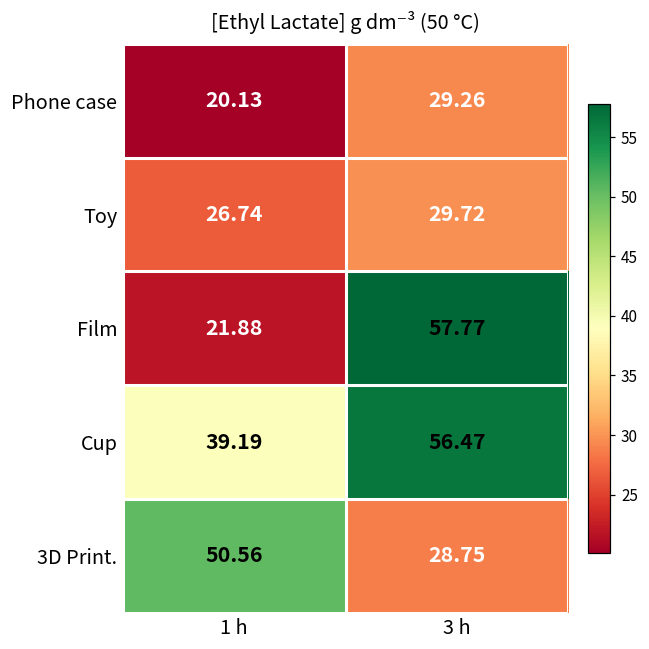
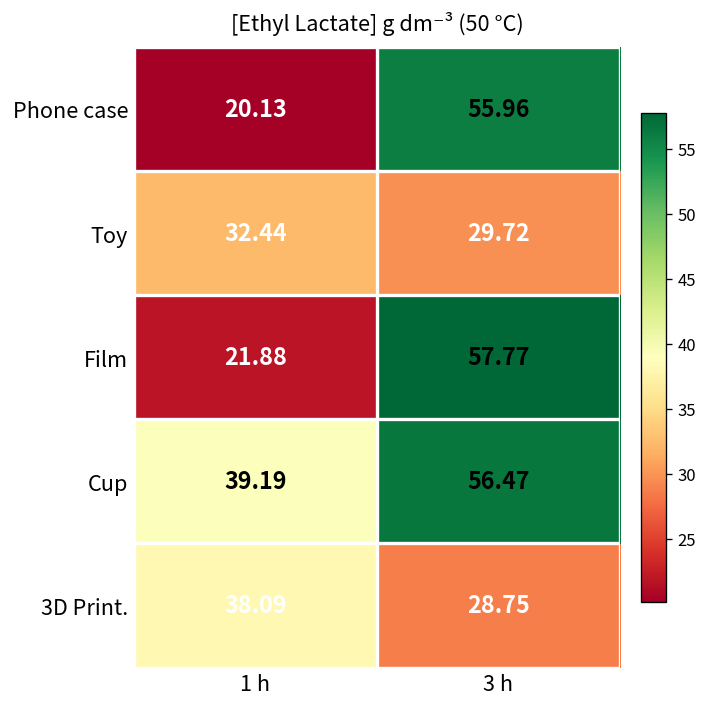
  {
    "Phone case": {
      "1 h": 20.13,
-     "3 h": 29.26
+     "3 h": 55.96
    },
    "Toy": {
-     "1 h": 26.74,
+     "1 h": 32.44,
      "3 h": 29.72
    },
    "Film": {
      "1 h": 21.88,
      "3 h": 57.77
    },
    "Cup": {
      "1 h": 39.19,
      "3 h": 56.47
    },
    "3D Print.": {
-     "1 h": 50.56,
+     "1 h": 38.09,
      "3 h": 28.75
    }
  }
